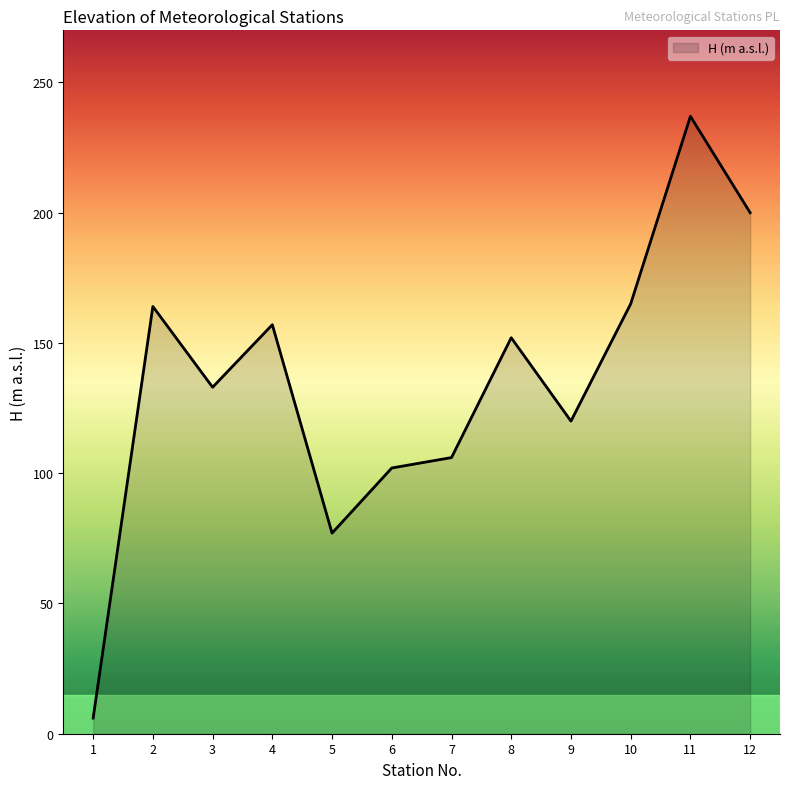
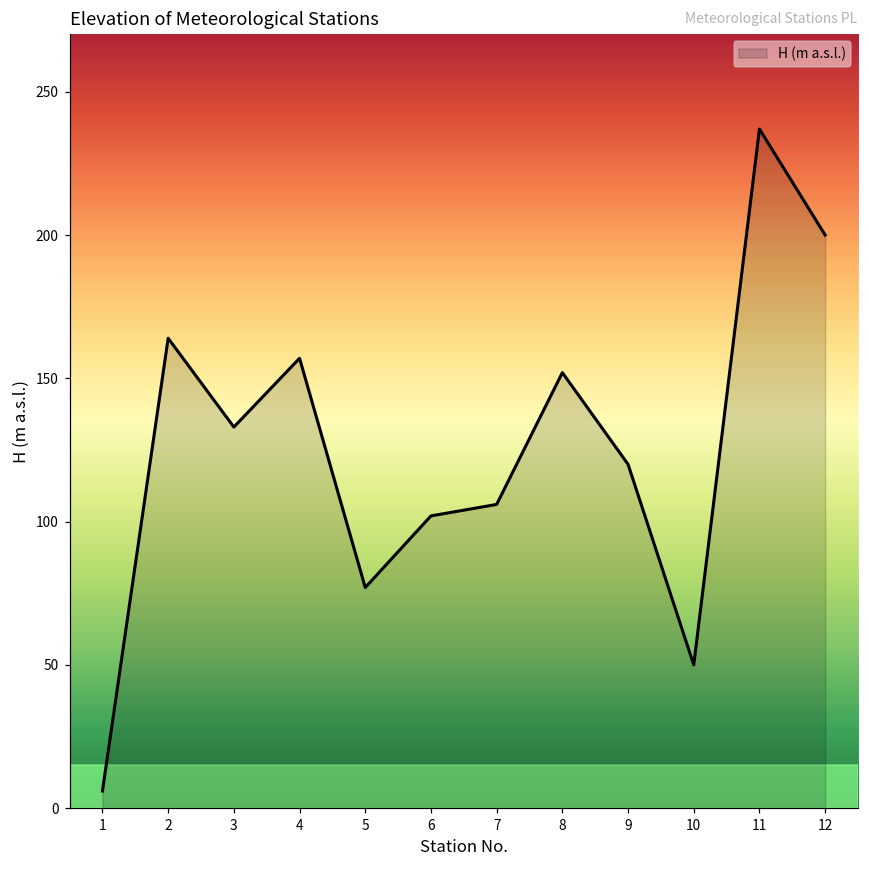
  {
    "2": 164,
    "3": 133,
    "4": 157,
    "5": 77,
    "6": 102,
    "7": 106,
    "8": 152,
    "9": 120,
-   "10": 165,
+   "10": 50,
    "11": 237,
    "12": 200
  }
